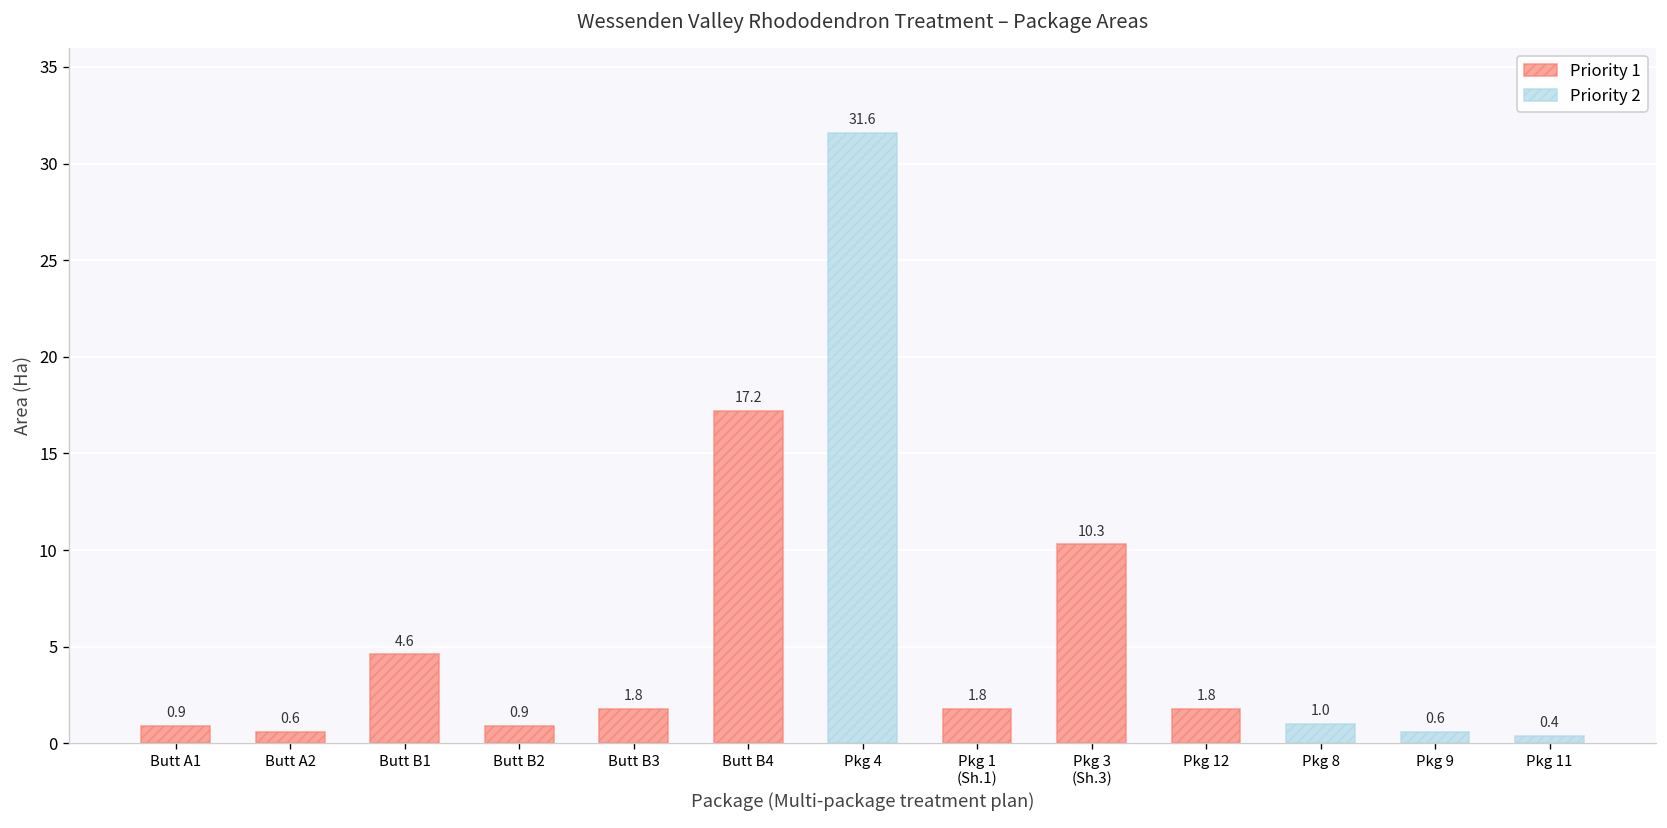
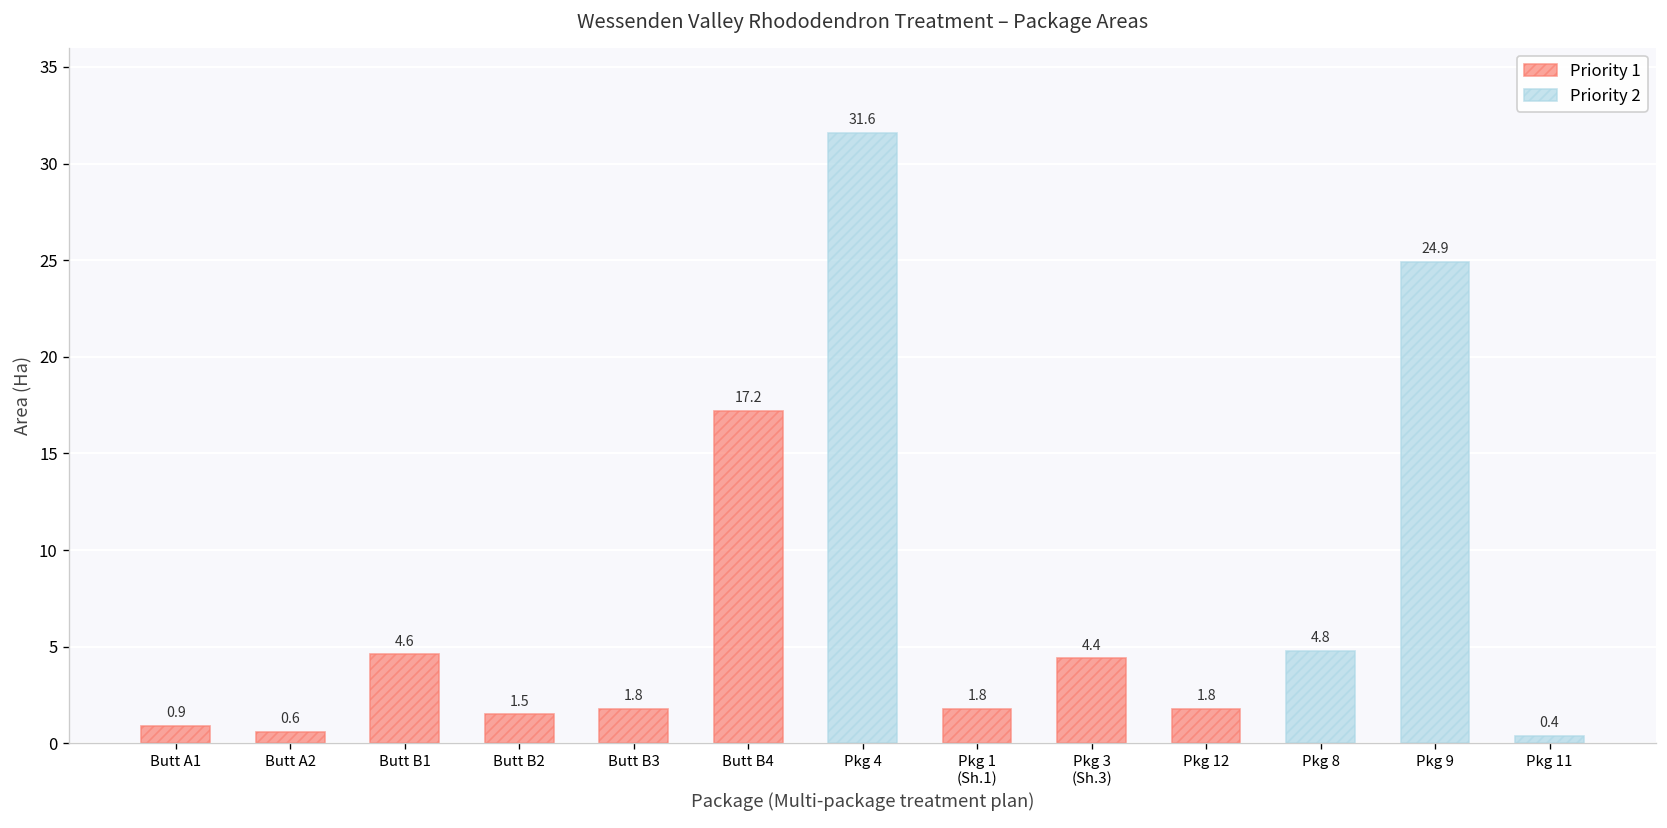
  {
    "Butt A1": 0.9,
    "Butt A2": 0.6,
    "Butt B1": 4.6,
-   "Butt B2": 0.9,
+   "Butt B2": 1.5,
    "Butt B3": 1.8,
    "Butt B4": 17.2,
    "Pkg 4": 31.6,
    "Pkg 1 (Sh.1)": 1.8,
-   "Pkg 3 (Sh.3)": 10.3,
+   "Pkg 3 (Sh.3)": 4.4,
    "Pkg 12": 1.8,
-   "Pkg 8": 1.0,
-   "Pkg 9": 0.6,
+   "Pkg 8": 4.8,
+   "Pkg 9": 24.9,
    "Pkg 11": 0.4
  }
